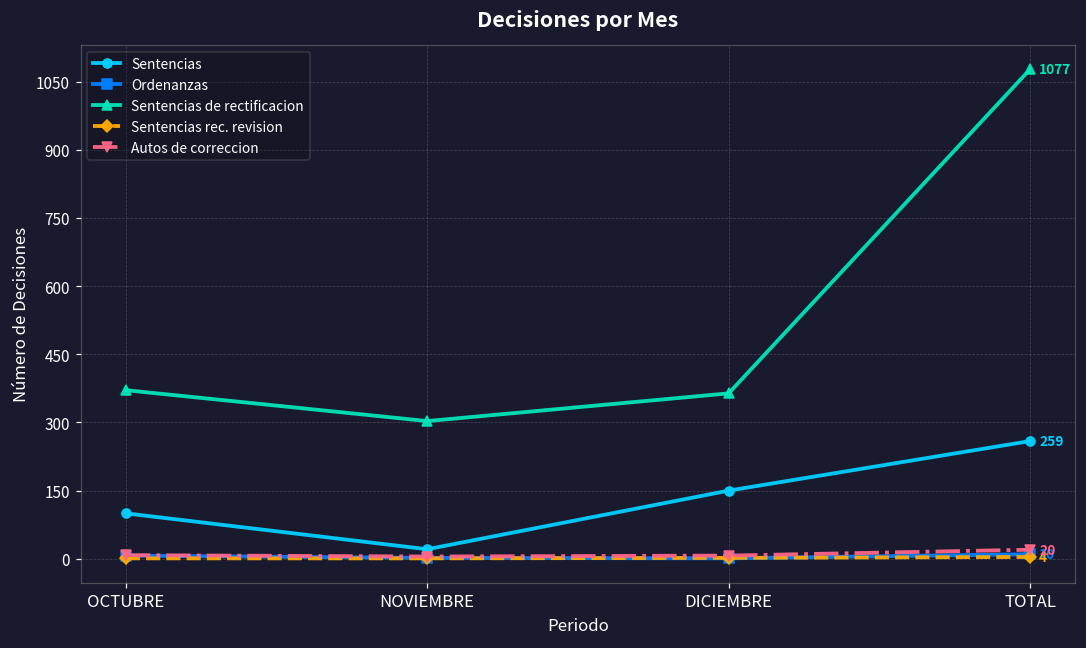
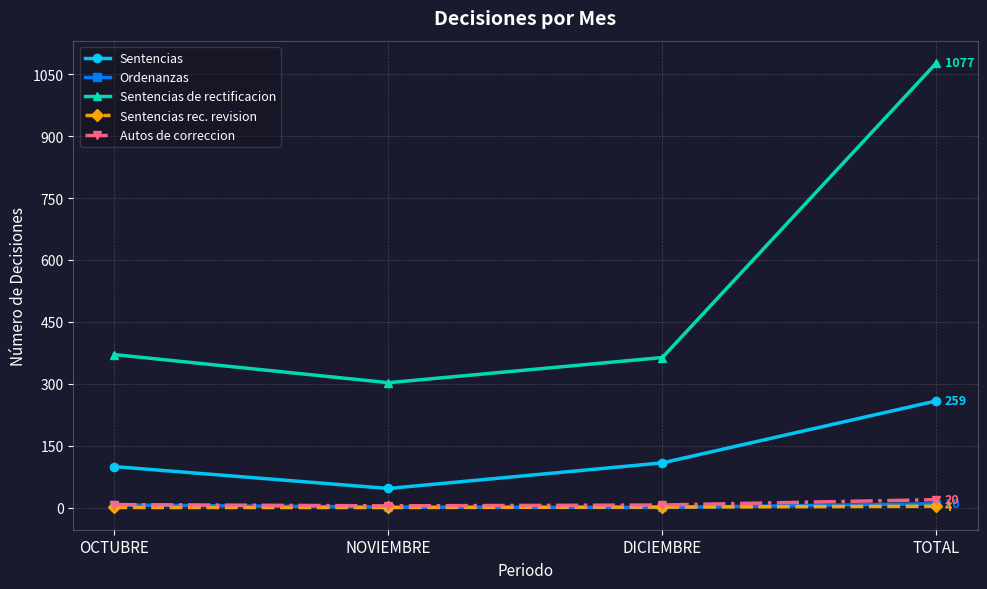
  {
    "Sentencias": {
      "OCTUBRE": 100,
-     "NOVIEMBRE": 20,
-     "DICIEMBRE": 150
+     "NOVIEMBRE": 50,
+     "DICIEMBRE": 110
    },
    "Sentencias de rectificacion": {
      "TOTAL": 1077
    }
  }
